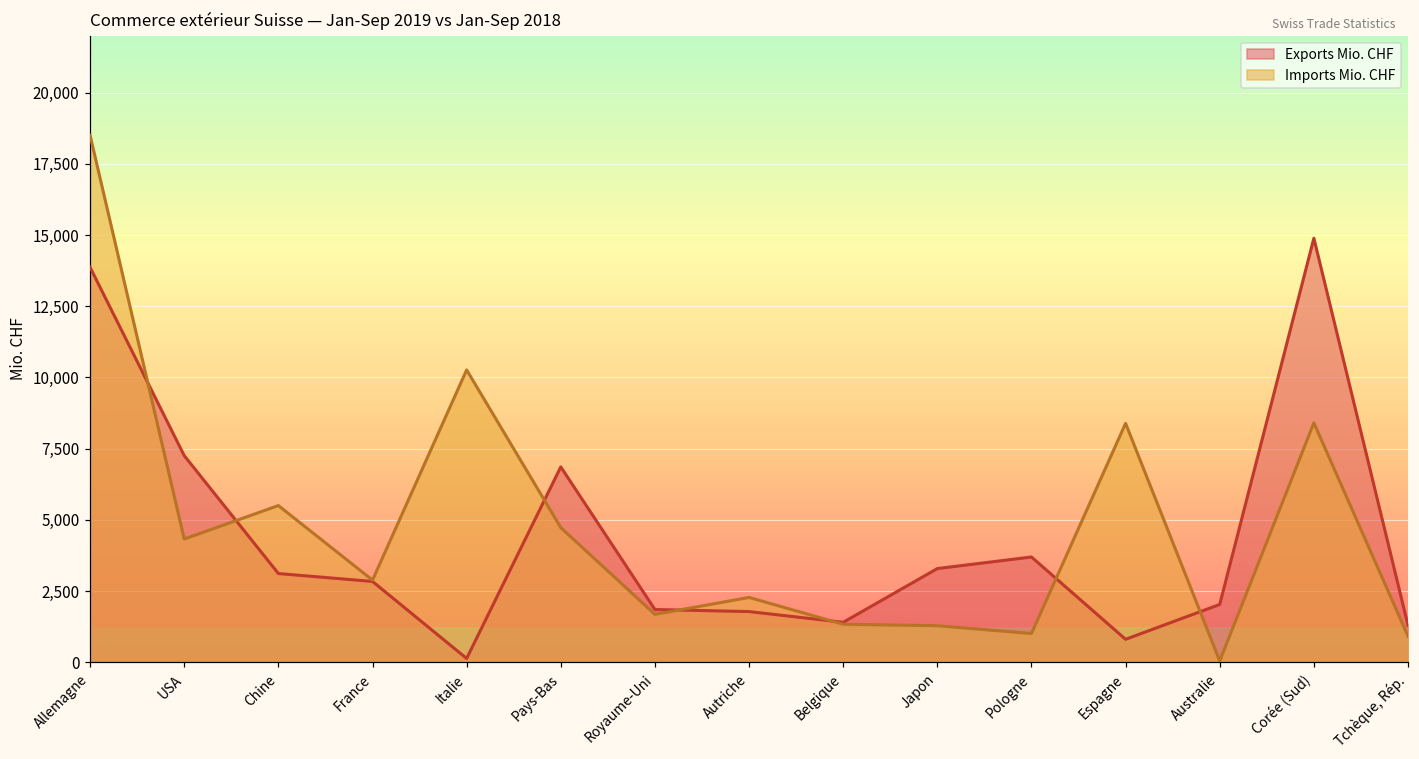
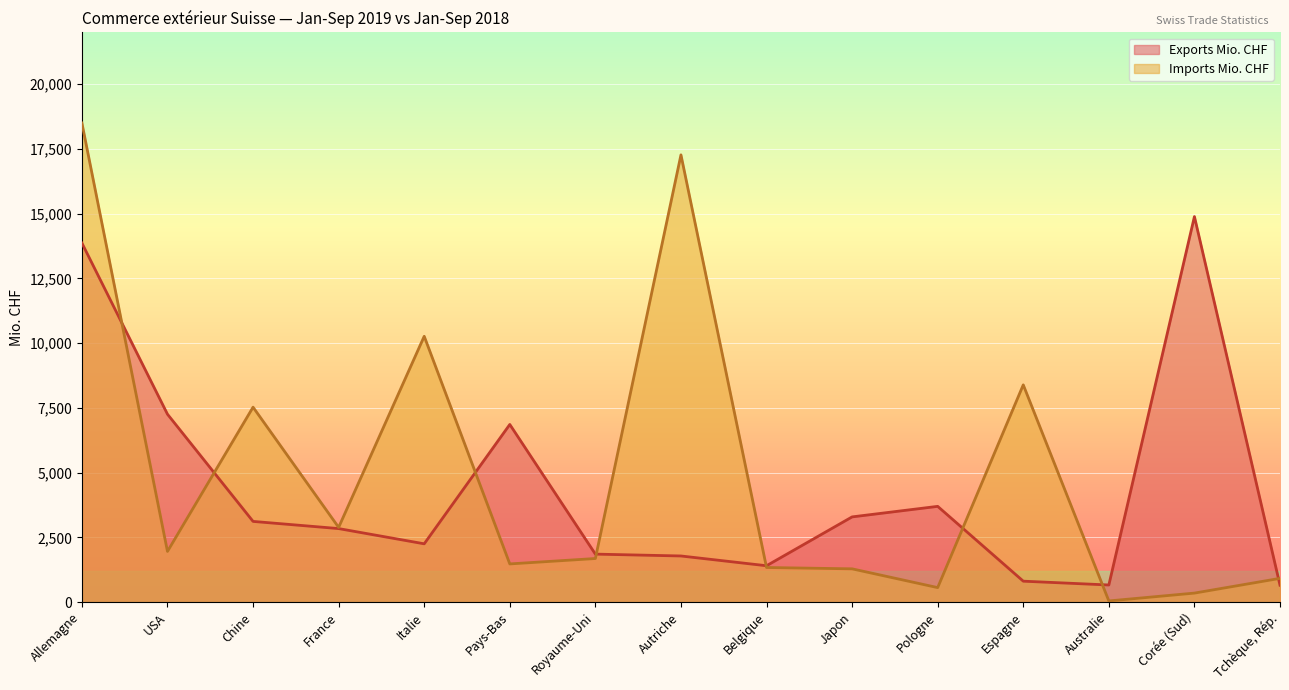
  {
    "Exports Mio. CHF": {
      "Allemagne": "13,900",
      "USA": "7,300",
      "Chine": "3,100",
-     "Italie": "100",
+     "Italie": "2,300",
      "Pays-Bas": "6,900",
      "Royaume-Uni": "1,900",
      "Autriche": "1,800",
      "Japon": "3,300",
      "Pologne": "3,700",
      "Espagne": "800",
-     "Australie": "2,000",
+     "Australie": "700",
      "Corée (Sud)": "14,900",
-     "Tchèque, Rép.": "1,300"
+     "Tchèque, Rép.": "700"
    },
    "Imports Mio. CHF": {
      "Allemagne": "18,500",
-     "USA": "4,300",
-     "Chine": "5,500",
+     "USA": "2,000",
+     "Chine": "7,500",
      "Italie": "10,300",
-     "Pays-Bas": "4,700",
+     "Pays-Bas": "1,500",
      "Royaume-Uni": "1,700",
-     "Autriche": "2,300",
+     "Autriche": "17,300",
      "Japon": "1,300",
-     "Pologne": "1,000",
+     "Pologne": "600",
      "Espagne": "8,400",
      "Australie": "0",
-     "Corée (Sud)": "8,400",
+     "Corée (Sud)": "300",
      "Tchèque, Rép.": "900"
    }
  }
